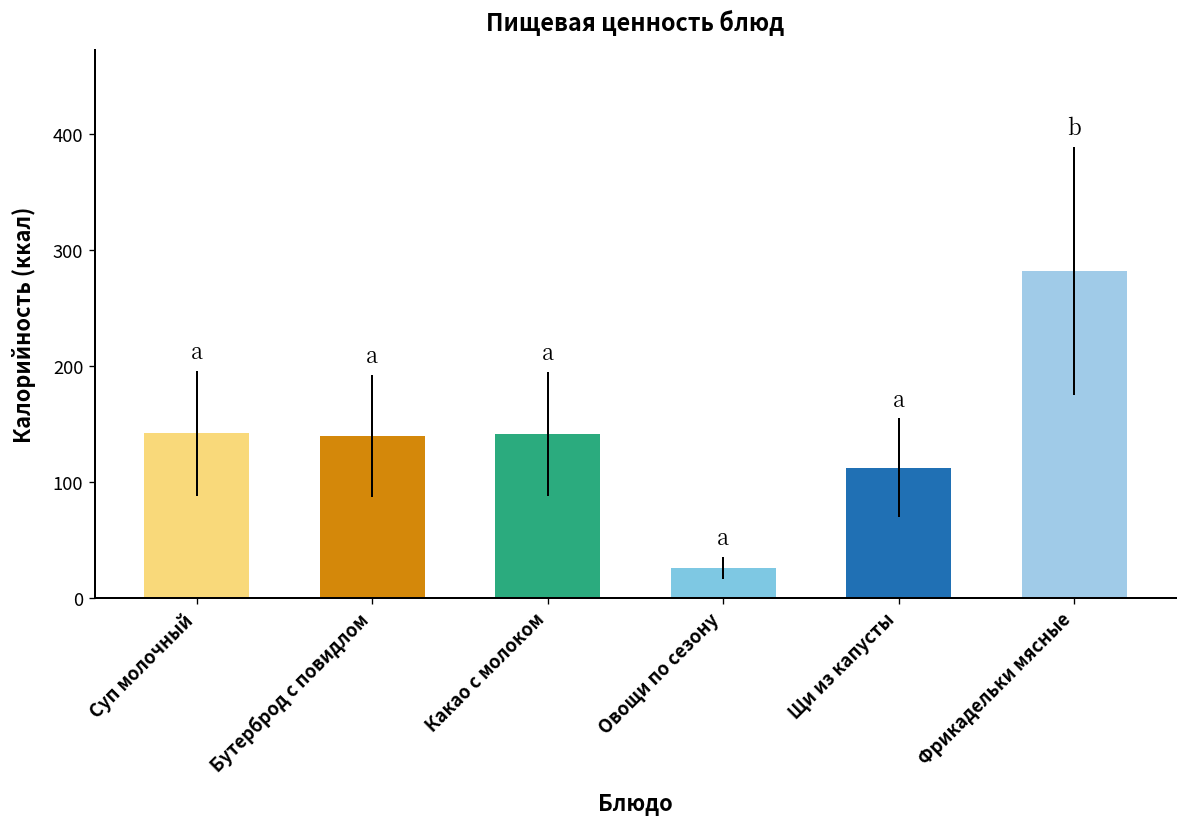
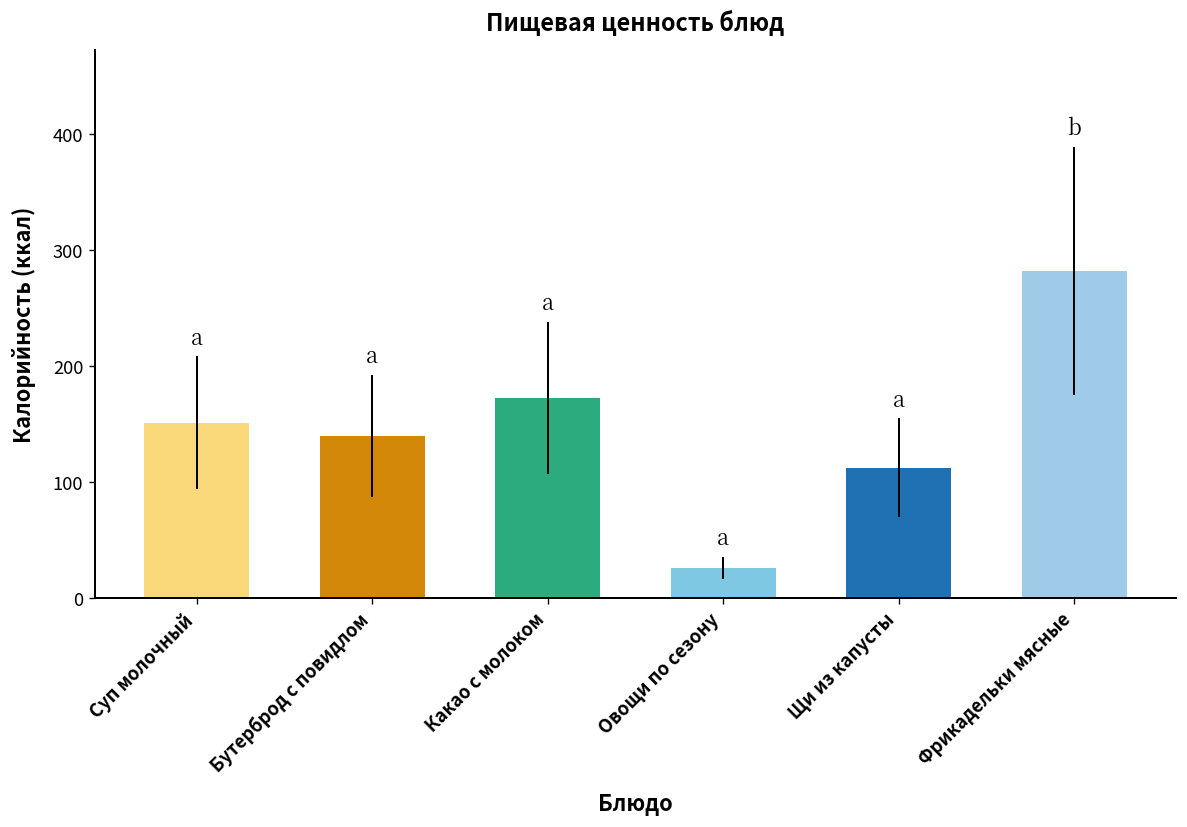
  {
-   "Суп молочный": 140,
+   "Суп молочный": 150,
    "Бутерброд с повидлом": 140,
-   "Какао с молоком": 140,
+   "Какао с молоком": 170,
    "Овощи по сезону": 30,
    "Щи из капусты": 110,
    "Фрикадельки мясные": 280
  }
